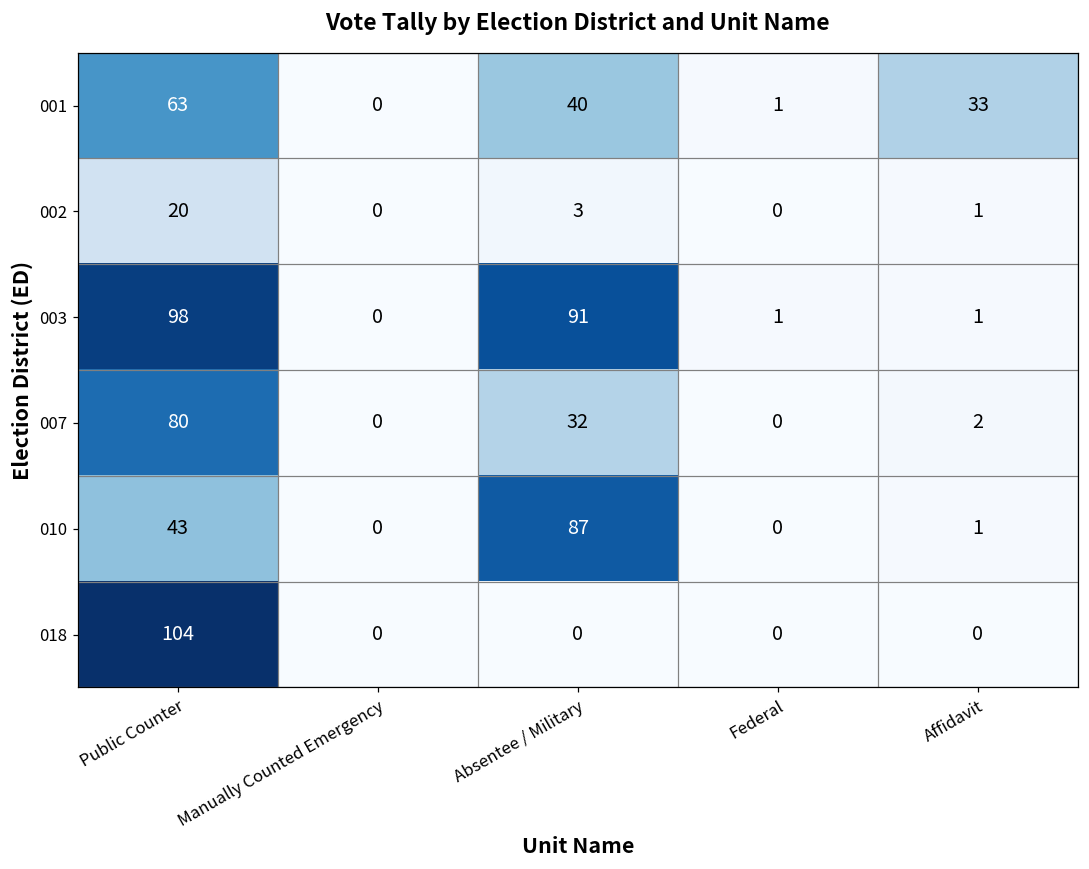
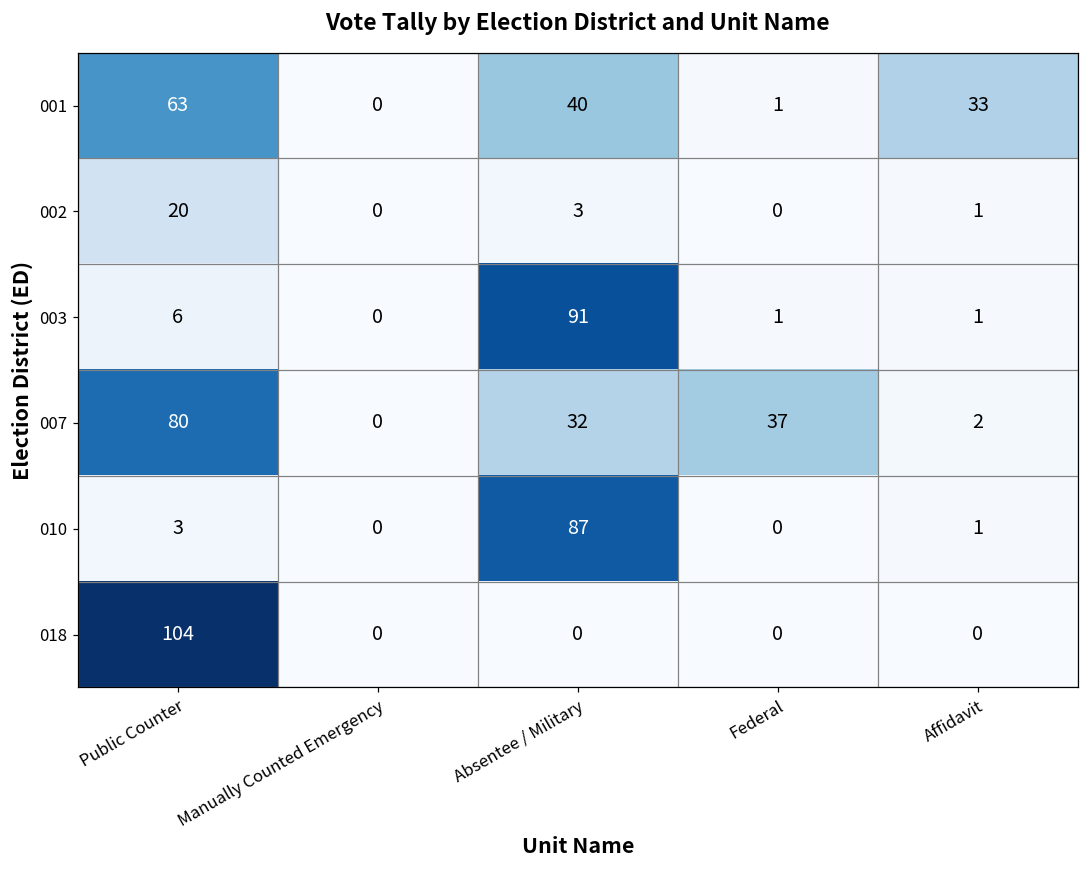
  {
    "001": {
      "Public Counter": 63,
      "Manually Counted Emergency": 0,
      "Absentee / Military": 40,
      "Federal": 1,
      "Affidavit": 33
    },
    "002": {
      "Public Counter": 20,
      "Manually Counted Emergency": 0,
      "Absentee / Military": 3,
      "Federal": 0,
      "Affidavit": 1
    },
    "003": {
-     "Public Counter": 98,
+     "Public Counter": 6,
      "Manually Counted Emergency": 0,
      "Absentee / Military": 91,
      "Federal": 1,
      "Affidavit": 1
    },
    "007": {
      "Public Counter": 80,
      "Manually Counted Emergency": 0,
      "Absentee / Military": 32,
-     "Federal": 0,
+     "Federal": 37,
      "Affidavit": 2
    },
    "010": {
-     "Public Counter": 43,
+     "Public Counter": 3,
      "Manually Counted Emergency": 0,
      "Absentee / Military": 87,
      "Federal": 0,
      "Affidavit": 1
    },
    "018": {
      "Public Counter": 104,
      "Manually Counted Emergency": 0,
      "Absentee / Military": 0,
      "Federal": 0,
      "Affidavit": 0
    }
  }
